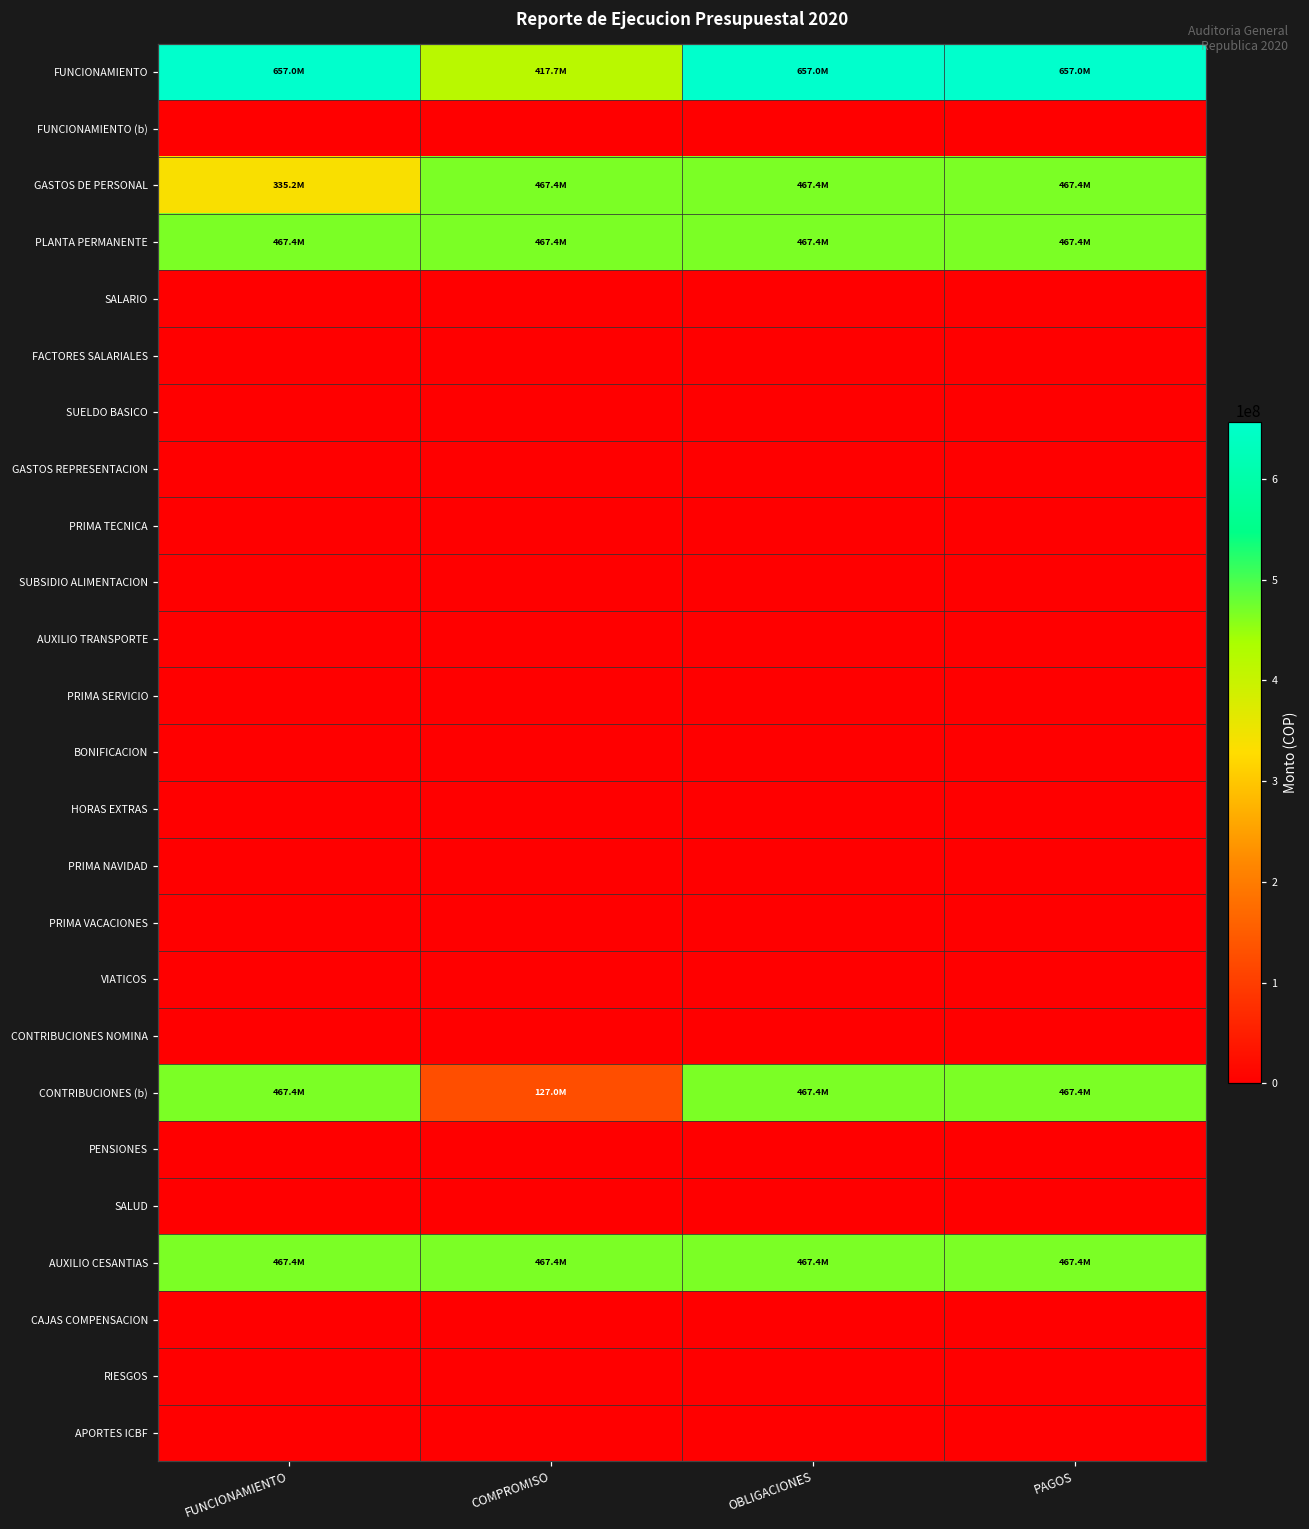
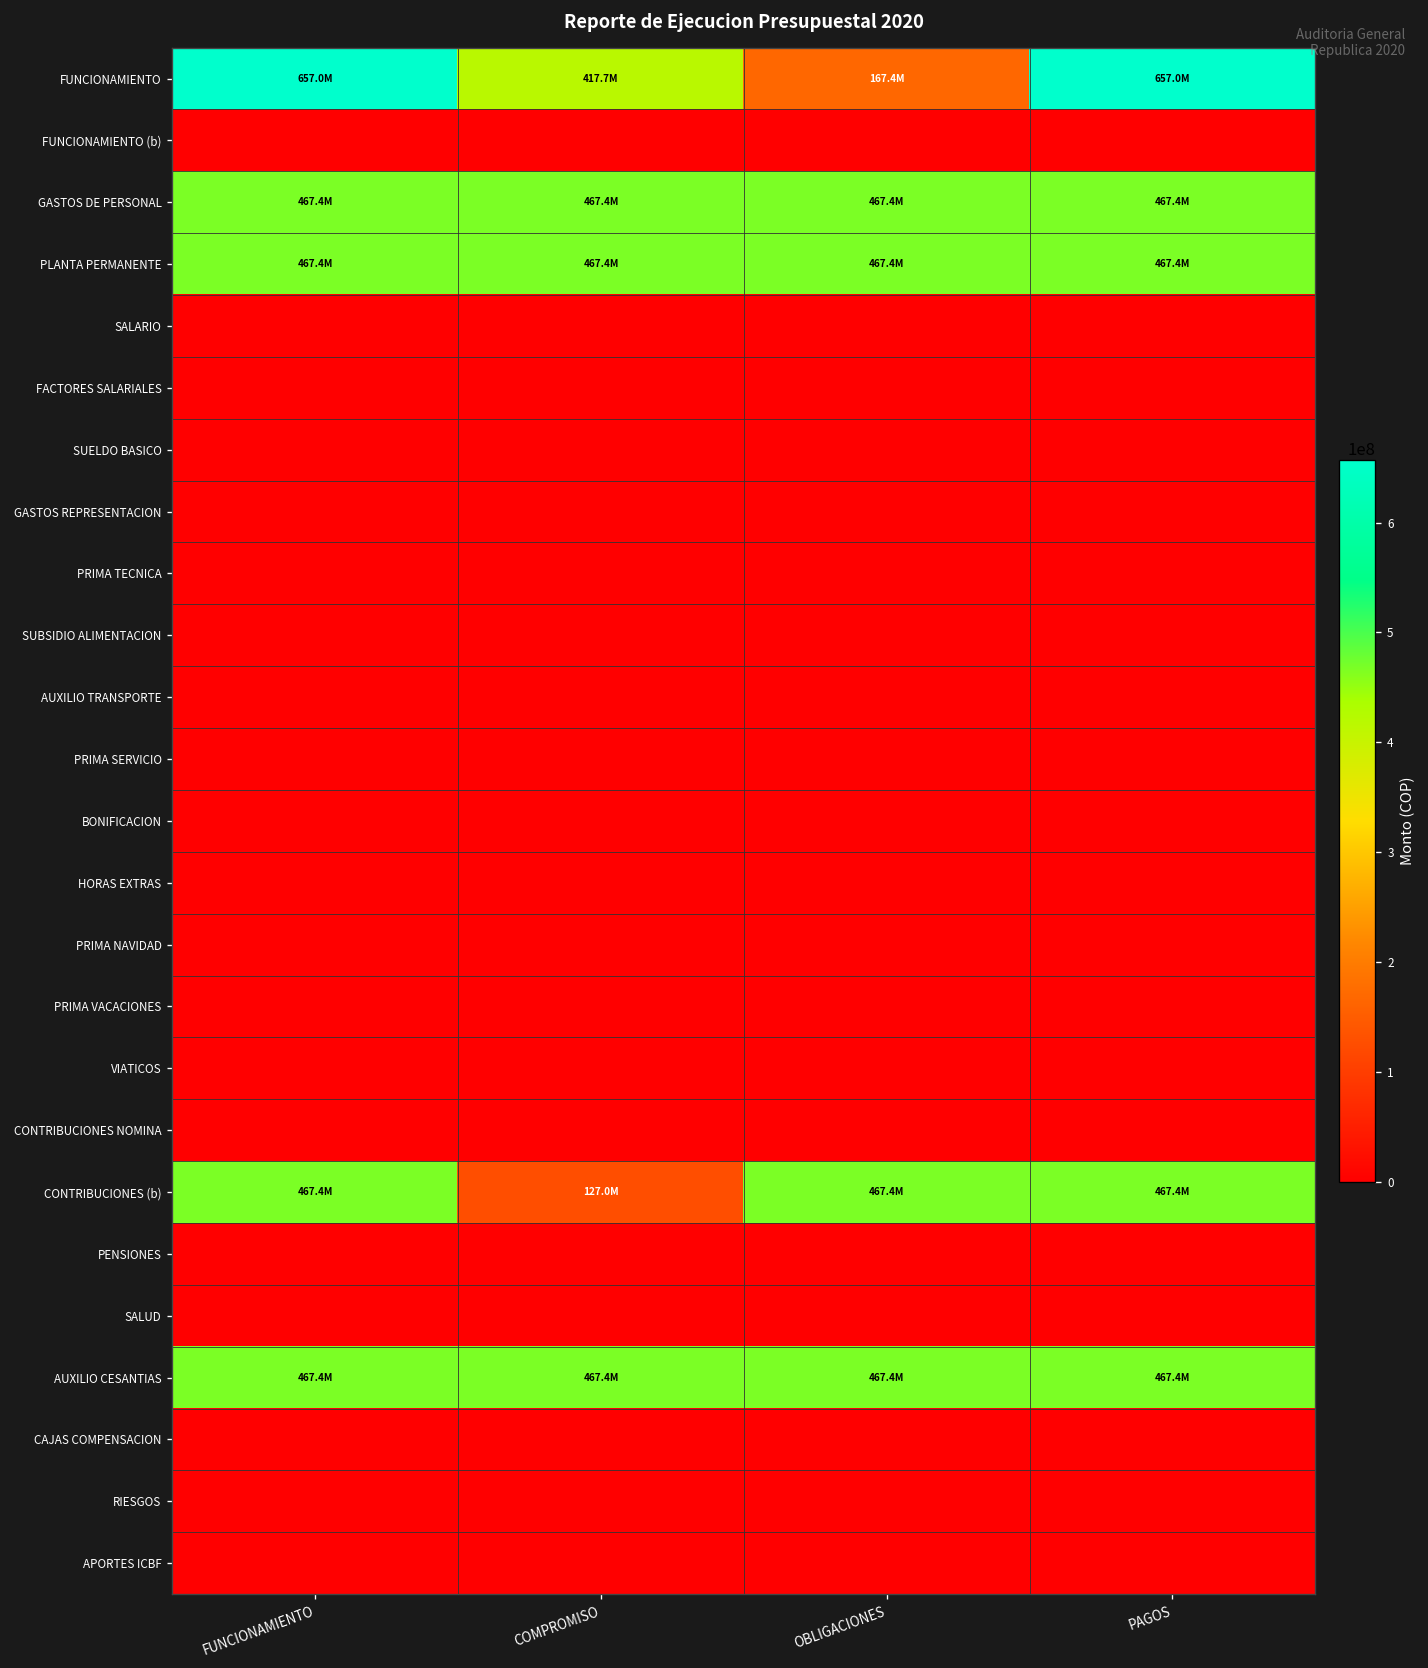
  {
    "FUNCIONAMIENTO": {
      "FUNCIONAMIENTO": "657.0M",
      "COMPROMISO": "417.7M",
-     "OBLIGACIONES": "657.0M",
+     "OBLIGACIONES": "167.4M",
      "PAGOS": "657.0M"
    },
    "GASTOS DE PERSONAL": {
-     "FUNCIONAMIENTO": "335.2M",
+     "FUNCIONAMIENTO": "467.4M",
      "COMPROMISO": "467.4M",
      "OBLIGACIONES": "467.4M",
      "PAGOS": "467.4M"
    },
    "PLANTA PERMANENTE": {
      "FUNCIONAMIENTO": "467.4M",
      "COMPROMISO": "467.4M",
      "OBLIGACIONES": "467.4M",
      "PAGOS": "467.4M"
    },
    "CONTRIBUCIONES (b)": {
      "FUNCIONAMIENTO": "467.4M",
      "COMPROMISO": "127.0M",
      "OBLIGACIONES": "467.4M",
      "PAGOS": "467.4M"
    },
    "AUXILIO CESANTIAS": {
      "FUNCIONAMIENTO": "467.4M",
      "COMPROMISO": "467.4M",
      "OBLIGACIONES": "467.4M",
      "PAGOS": "467.4M"
    }
  }
